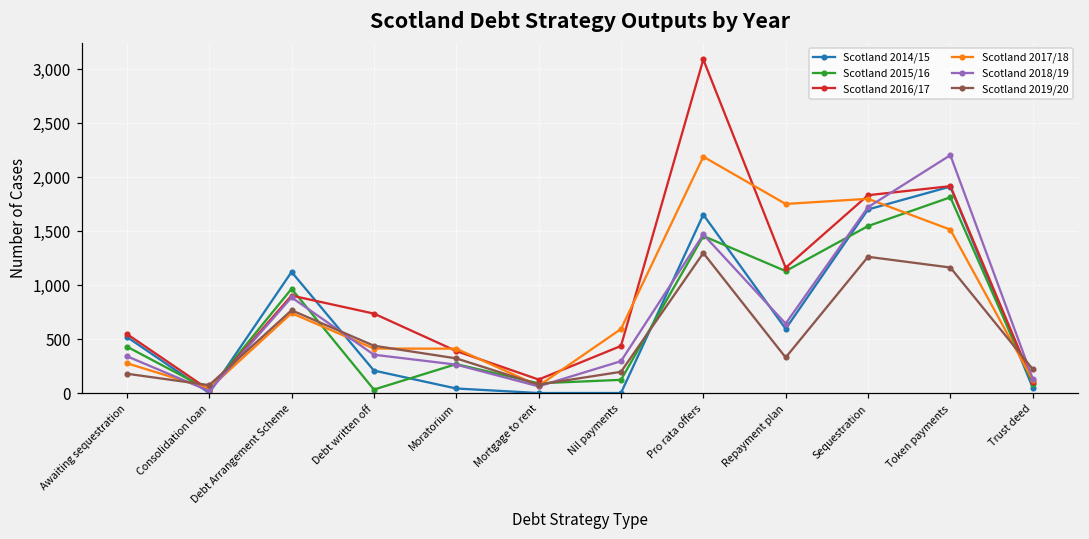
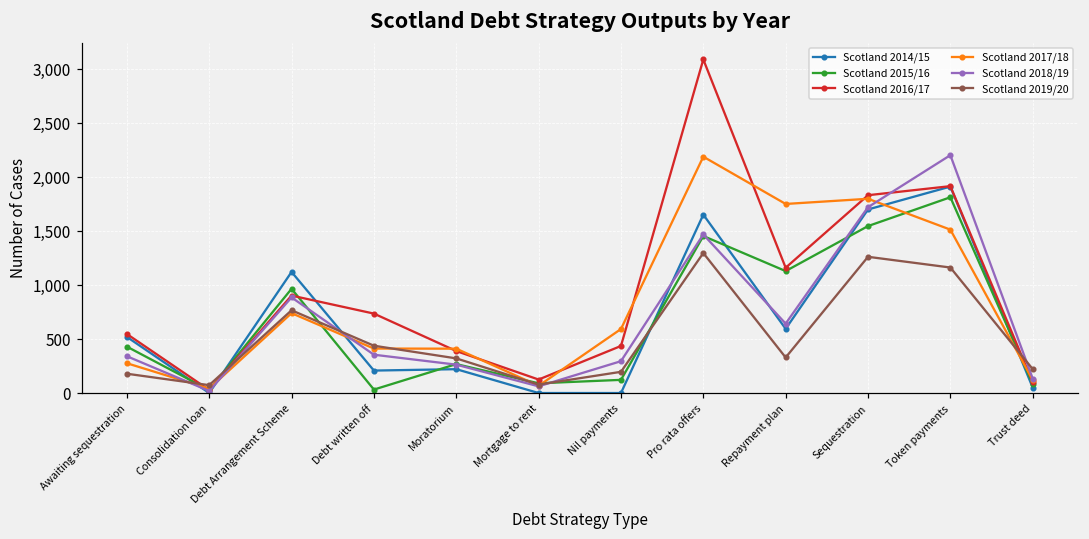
  {
    "Scotland 2014/15": {
      "Awaiting sequestration": "500",
      "Debt Arrangement Scheme": "1,100",
      "Debt written off": "200",
-     "Moratorium": "0",
+     "Moratorium": "200",
      "Mortgage to rent": "0",
      "Nil payments": "0",
      "Pro rata offers": "1,700",
      "Repayment plan": "600",
      "Trust deed": "100"
    },
    "Scotland 2015/16": {
      "Awaiting sequestration": "400",
      "Debt Arrangement Scheme": "1,000",
      "Debt written off": "0",
      "Nil payments": "100",
      "Repayment plan": "1,100",
      "Sequestration": "1,500",
      "Token payments": "1,800"
    },
    "Scotland 2016/17": {
      "Awaiting sequestration": "500",
      "Debt written off": "700",
      "Mortgage to rent": "100",
      "Nil payments": "400",
      "Pro rata offers": "3,100",
      "Repayment plan": "1,200",
      "Sequestration": "1,800"
    },
    "Scotland 2017/18": {
      "Awaiting sequestration": "300",
      "Debt Arrangement Scheme": "700",
      "Debt written off": "400",
      "Nil payments": "600",
      "Pro rata offers": "2,200",
      "Repayment plan": "1,800",
      "Sequestration": "1,800",
      "Token payments": "1,500"
    },
    "Scotland 2018/19": {
      "Awaiting sequestration": "300",
      "Debt written off": "400",
      "Nil payments": "300",
      "Repayment plan": "600",
      "Token payments": "2,200"
    },
    "Scotland 2019/20": {
      "Awaiting sequestration": "200",
      "Consolidation loan": "100",
      "Debt Arrangement Scheme": "800",
      "Debt written off": "400",
      "Moratorium": "300",
      "Nil payments": "200",
      "Pro rata offers": "1,300",
      "Repayment plan": "300",
      "Sequestration": "1,300",
      "Token payments": "1,200",
      "Trust deed": "200"
    }
  }
